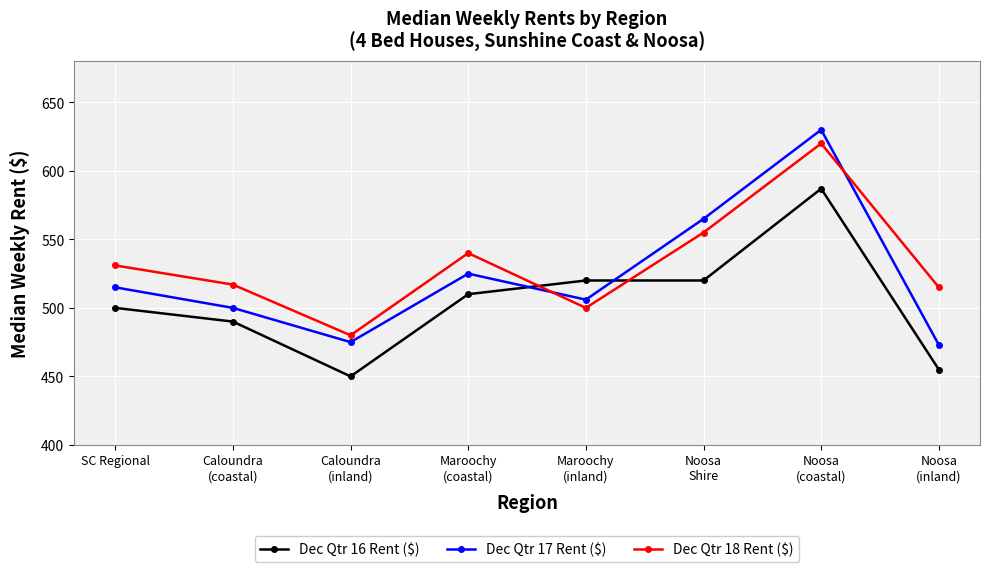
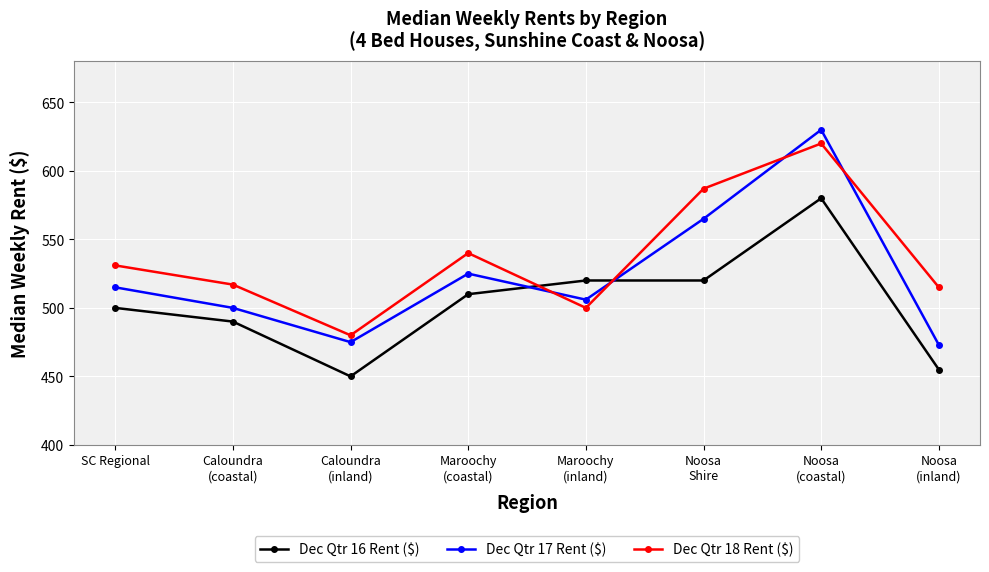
  {
    "Dec Qtr 16 Rent ($)": {
      "SC Regional": 500,
      "Caloundra (coastal)": 490,
      "Caloundra (inland)": 450,
      "Maroochy (coastal)": 510,
      "Maroochy (inland)": 520,
      "Noosa Shire": 520,
-     "Noosa (coastal)": 587,
+     "Noosa (coastal)": 580,
      "Noosa (inland)": 455
    },
    "Dec Qtr 17 Rent ($)": {
      "SC Regional": 515,
      "Caloundra (coastal)": 500,
      "Caloundra (inland)": 475,
      "Maroochy (coastal)": 525,
      "Maroochy (inland)": 506,
      "Noosa Shire": 565,
      "Noosa (coastal)": 630,
      "Noosa (inland)": 473
    },
    "Dec Qtr 18 Rent ($)": {
      "SC Regional": 531,
      "Caloundra (coastal)": 517,
      "Caloundra (inland)": 480,
      "Maroochy (coastal)": 540,
      "Maroochy (inland)": 500,
-     "Noosa Shire": 555,
+     "Noosa Shire": 587,
      "Noosa (coastal)": 620,
      "Noosa (inland)": 515
    }
  }
